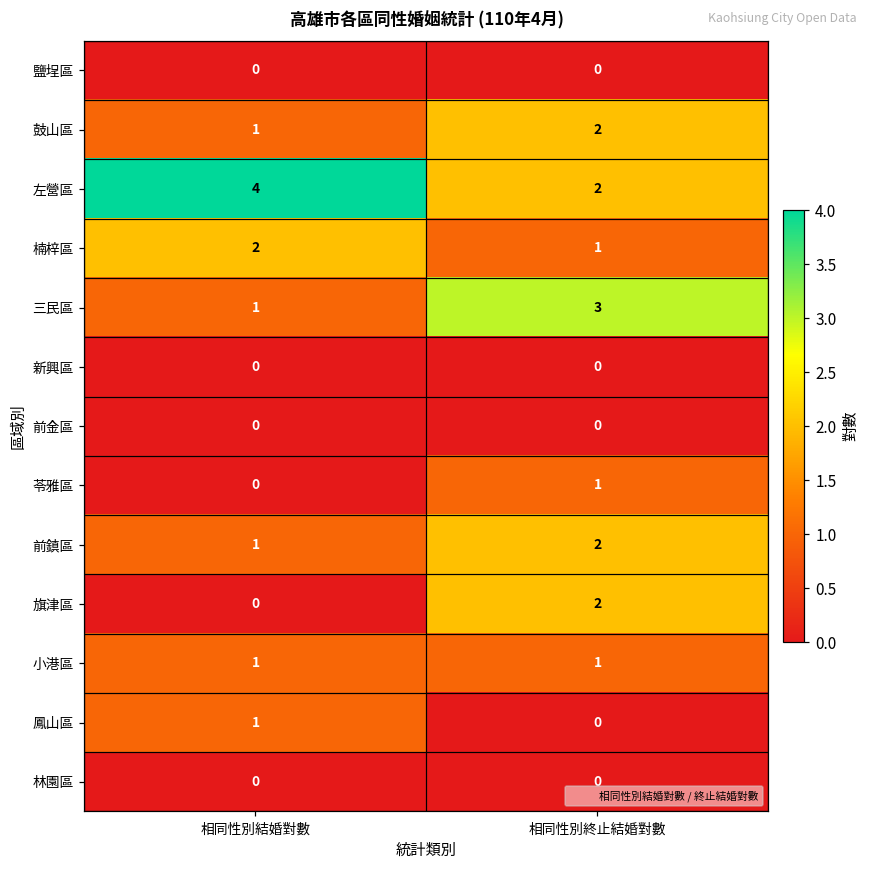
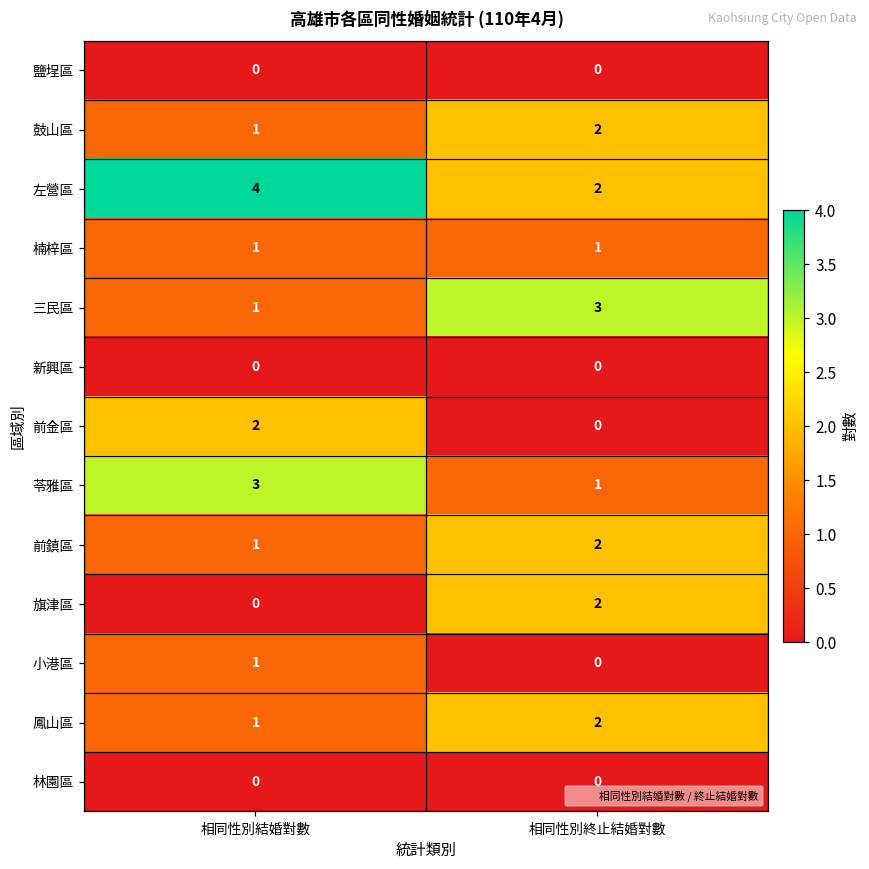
  {
    "鹽埕區": {
      "相同性別結婚對數": 0,
      "相同性別終止結婚對數": 0
    },
    "鼓山區": {
      "相同性別結婚對數": 1,
      "相同性別終止結婚對數": 2
    },
    "左營區": {
      "相同性別結婚對數": 4,
      "相同性別終止結婚對數": 2
    },
    "楠梓區": {
-     "相同性別結婚對數": 2,
+     "相同性別結婚對數": 1,
      "相同性別終止結婚對數": 1
    },
    "三民區": {
      "相同性別結婚對數": 1,
      "相同性別終止結婚對數": 3
    },
    "新興區": {
      "相同性別結婚對數": 0,
      "相同性別終止結婚對數": 0
    },
    "前金區": {
-     "相同性別結婚對數": 0,
+     "相同性別結婚對數": 2,
      "相同性別終止結婚對數": 0
    },
    "苓雅區": {
-     "相同性別結婚對數": 0,
+     "相同性別結婚對數": 3,
      "相同性別終止結婚對數": 1
    },
    "前鎮區": {
      "相同性別結婚對數": 1,
      "相同性別終止結婚對數": 2
    },
    "旗津區": {
      "相同性別結婚對數": 0,
      "相同性別終止結婚對數": 2
    },
    "小港區": {
      "相同性別結婚對數": 1,
-     "相同性別終止結婚對數": 1
+     "相同性別終止結婚對數": 0
    },
    "鳳山區": {
      "相同性別結婚對數": 1,
-     "相同性別終止結婚對數": 0
+     "相同性別終止結婚對數": 2
    },
    "林園區": {
      "相同性別結婚對數": 0
    }
  }
